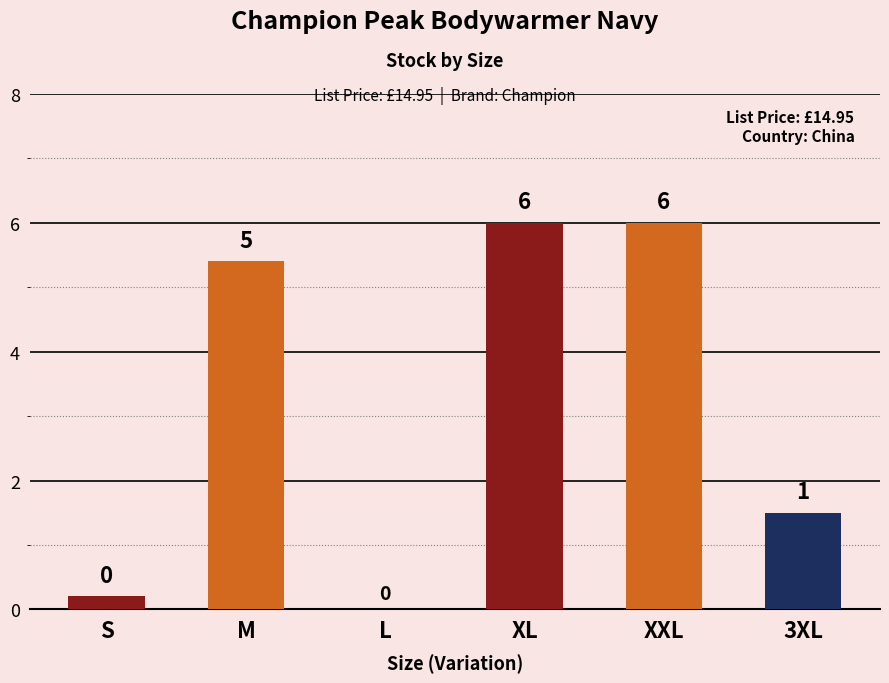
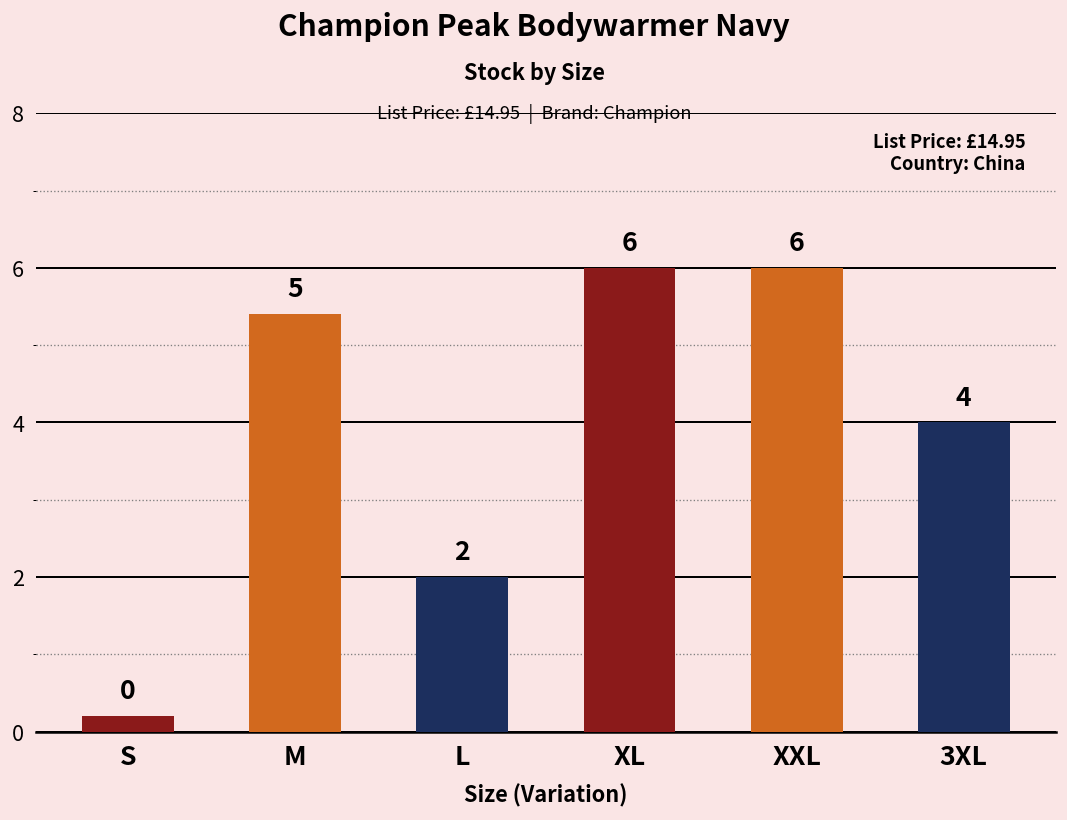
  {
    "S": 0,
    "M": 5,
-   "L": 0,
+   "L": 2,
    "XL": 6,
    "XXL": 6,
-   "3XL": 1
+   "3XL": 4
  }
